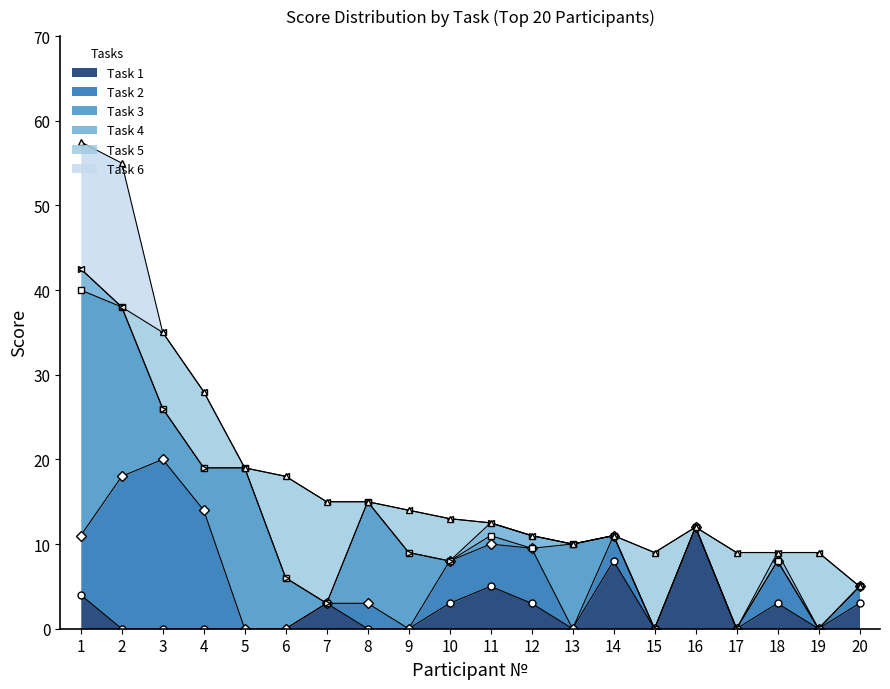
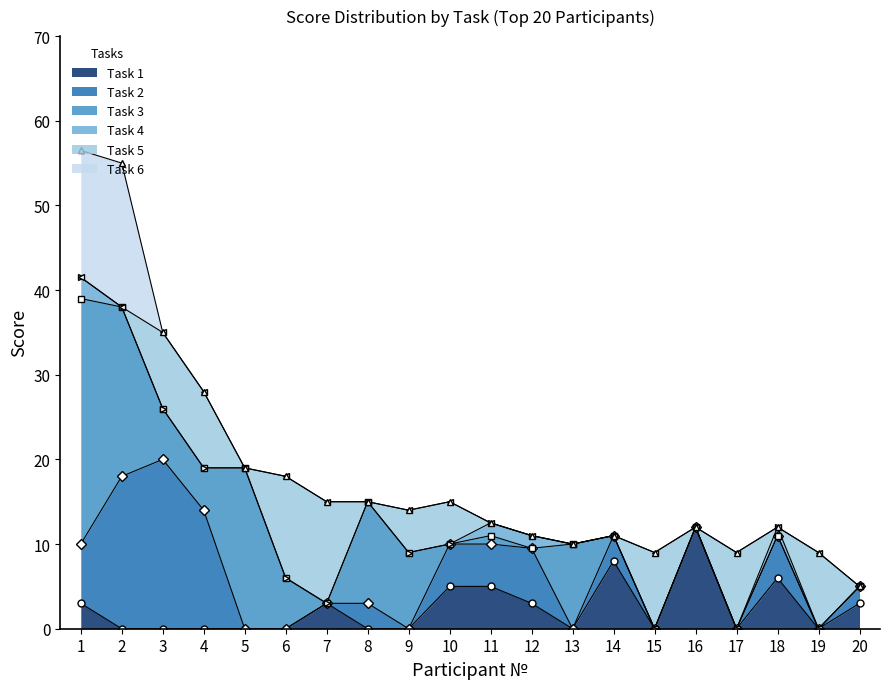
  {
    "Task 1": {
-     "1": 4,
+     "1": 3,
      "2": 0,
      "3": 0,
      "4": 0,
      "8": 0,
-     "10": 3,
+     "10": 5,
      "11": 5,
      "12": 3,
      "14": 8,
-     "18": 3,
+     "18": 6,
      "20": 3
    }
  }
